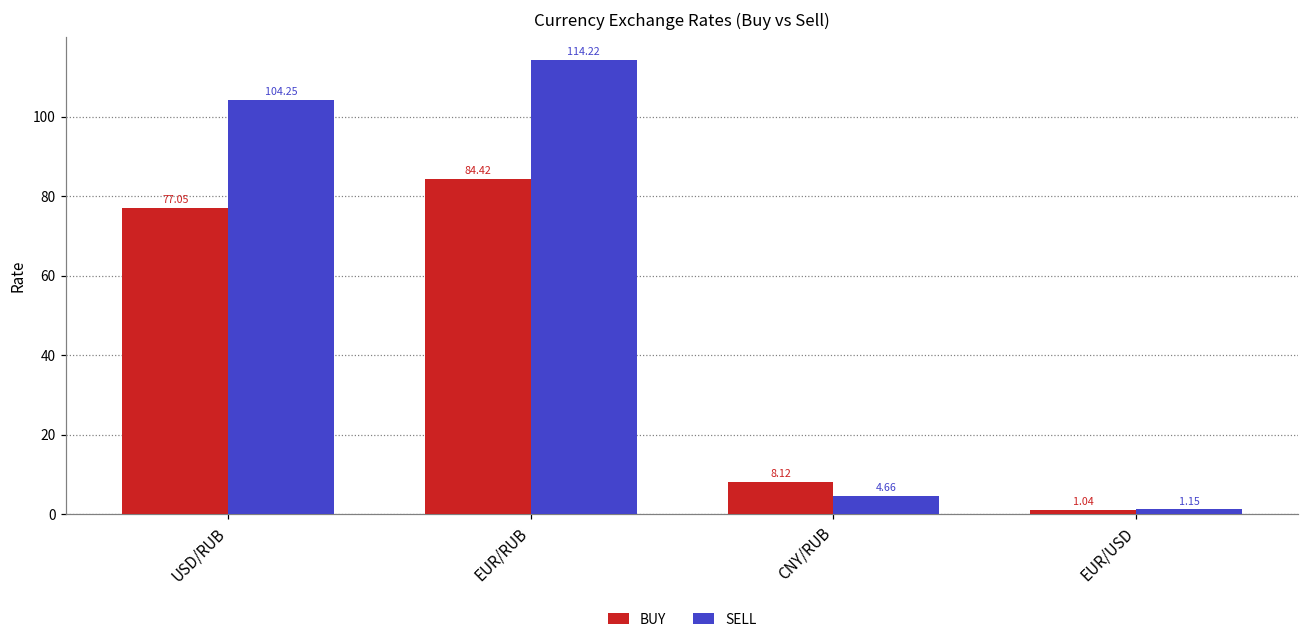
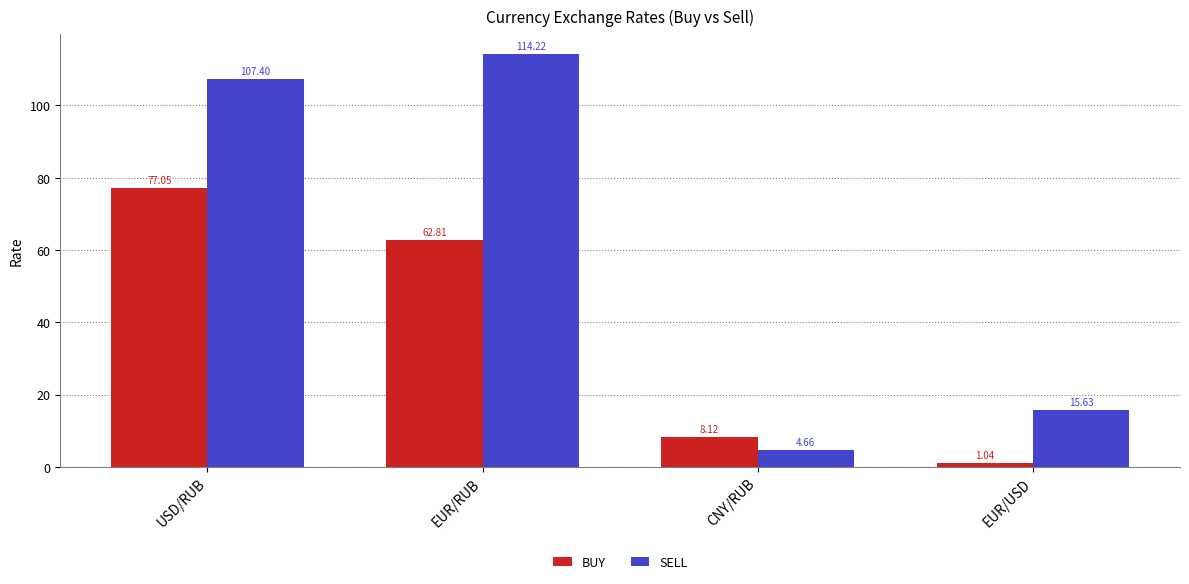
  {
    "BUY": {
      "USD/RUB": 77.05,
-     "EUR/RUB": 84.42,
+     "EUR/RUB": 62.81,
      "CNY/RUB": 8.12,
      "EUR/USD": 1.04
    },
    "SELL": {
-     "USD/RUB": 104.25,
+     "USD/RUB": 107.40,
      "EUR/RUB": 114.22,
      "CNY/RUB": 4.66,
-     "EUR/USD": 1.15
+     "EUR/USD": 15.63
    }
  }
